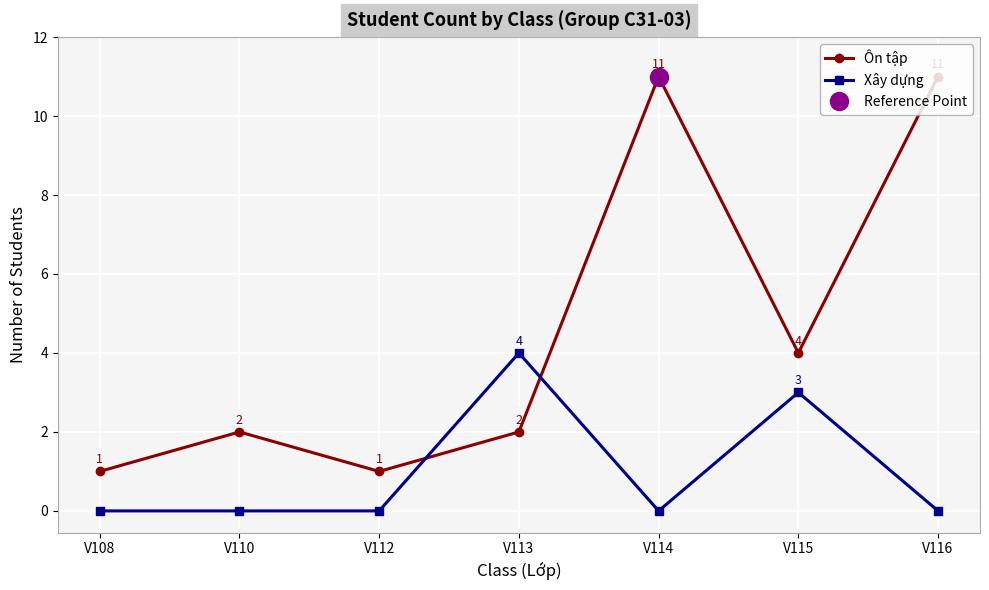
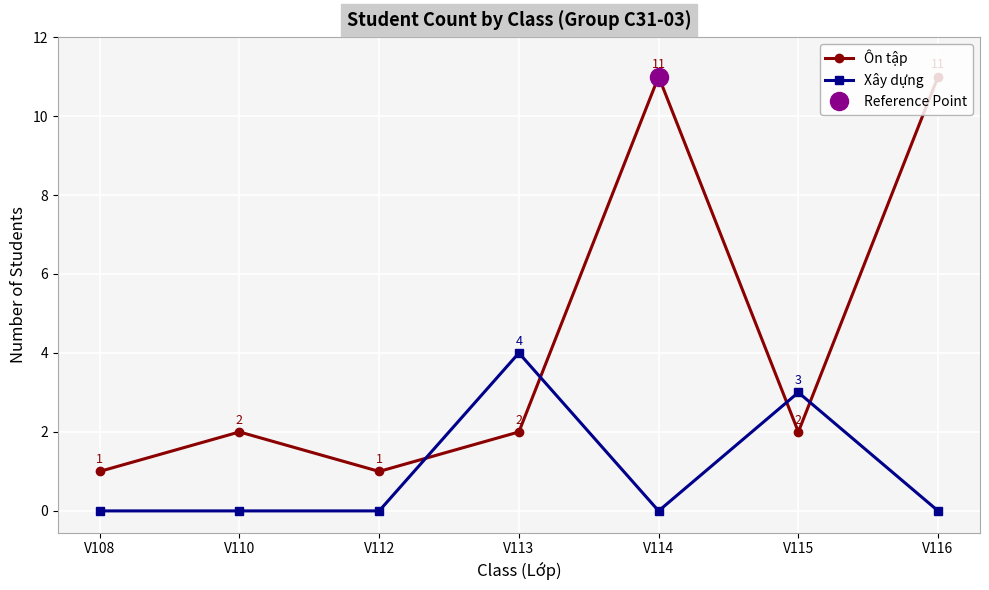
  {
    "Ôn tập": {
      "V108": 1,
      "V110": 2,
      "V112": 1,
      "V113": 2,
-     "V115": 4
+     "V115": 2
    },
    "Xây dựng": {
      "V113": 4,
      "V115": 3
    }
  }
